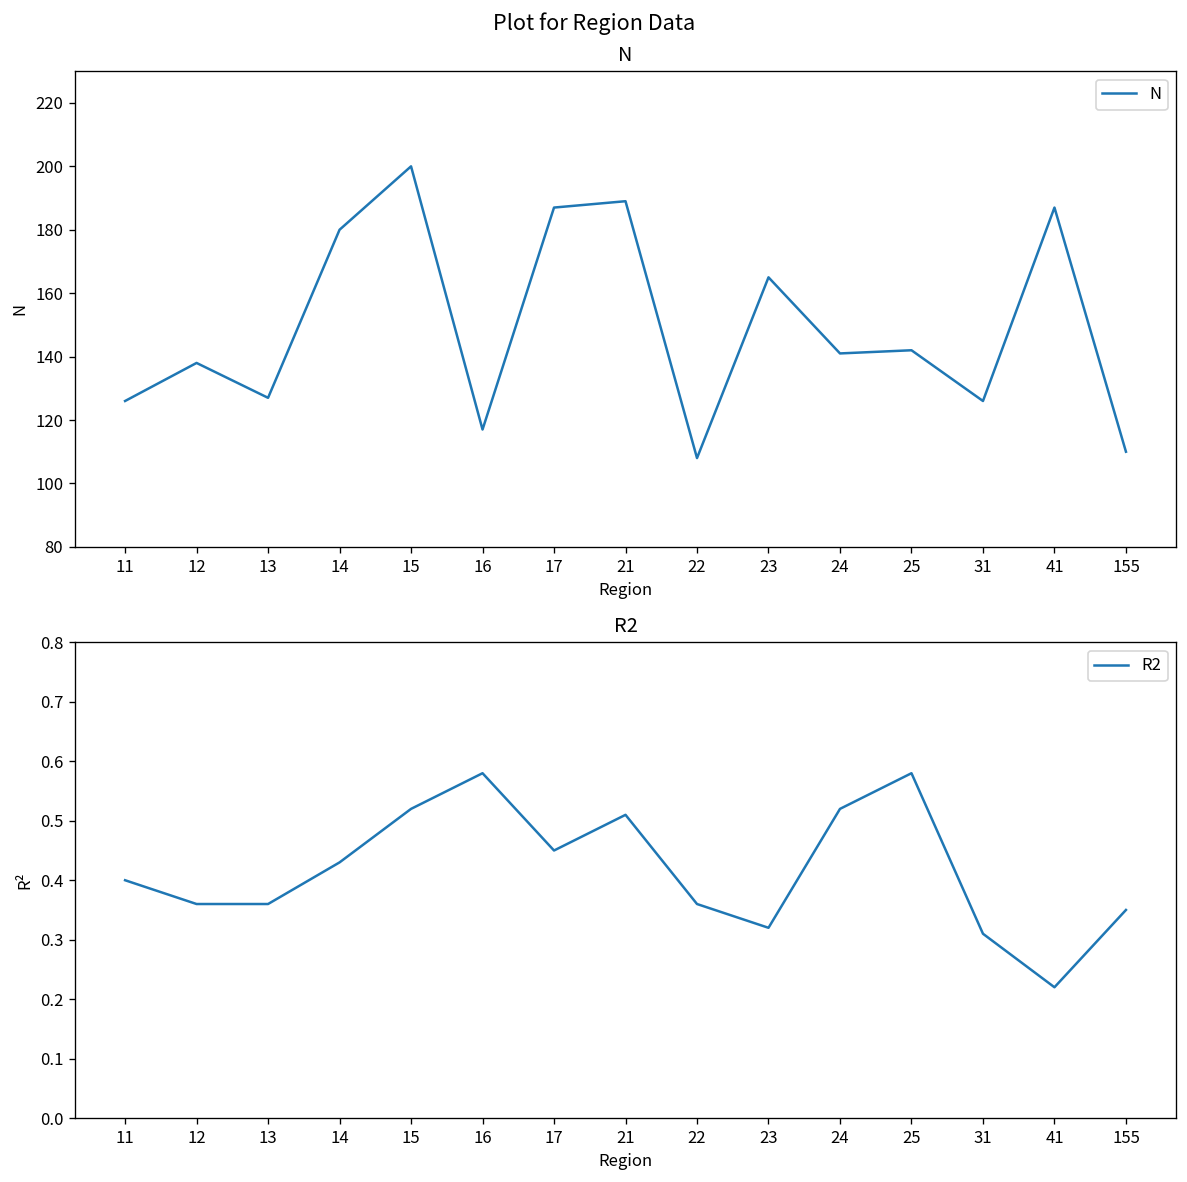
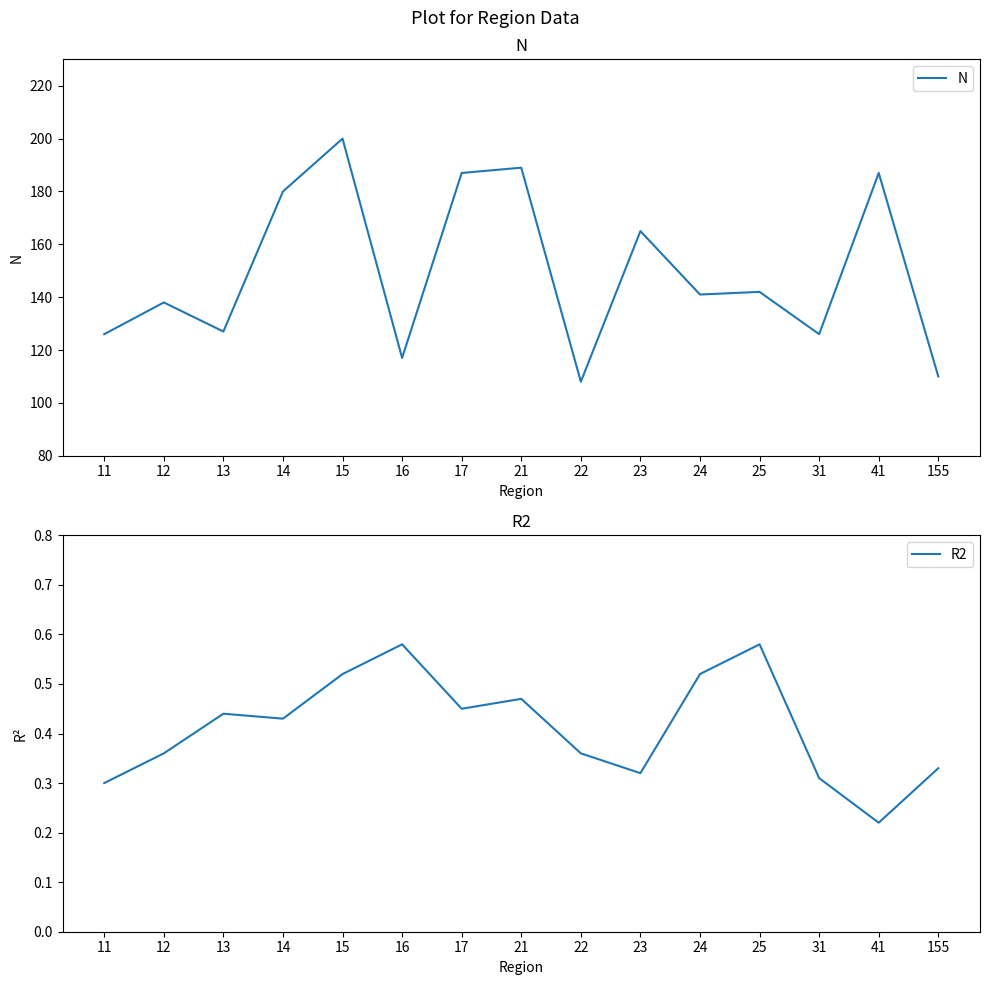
  {
    "N": {
      "11": 126,
      "12": 138,
      "13": 127,
      "14": 180,
      "15": 200,
      "16": 117,
      "17": 187,
      "21": 189,
      "22": 108,
      "23": 165,
      "24": 141,
      "25": 142,
      "31": 126,
      "41": 187,
      "155": 110
    },
    "R2": {
-     "11": 0.4,
+     "11": 0.3,
      "12": 0.36,
-     "13": 0.36,
+     "13": 0.44,
      "14": 0.43,
      "15": 0.52,
      "16": 0.58,
      "17": 0.45,
-     "21": 0.51,
+     "21": 0.47,
      "22": 0.36,
      "23": 0.32,
      "24": 0.52,
      "25": 0.58,
      "31": 0.31,
      "41": 0.22,
-     "155": 0.35
+     "155": 0.33
    }
  }
